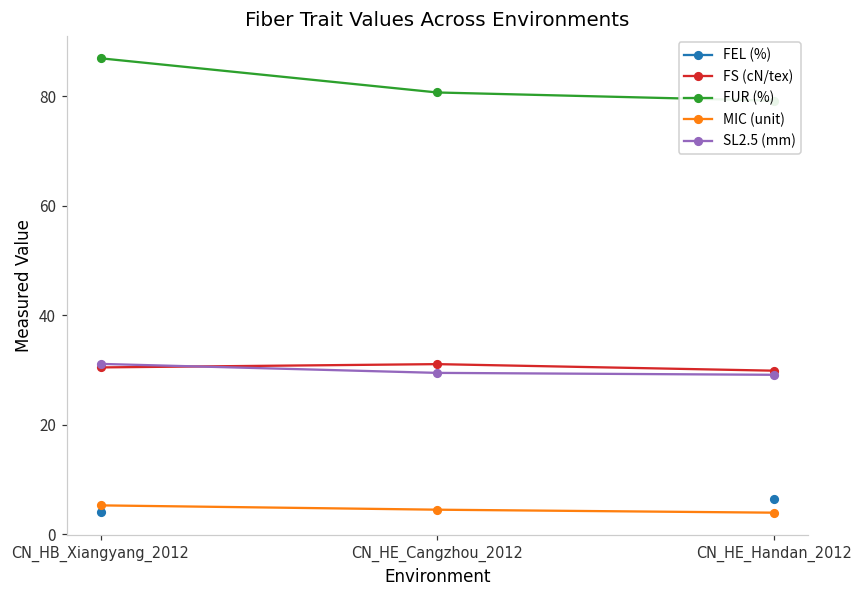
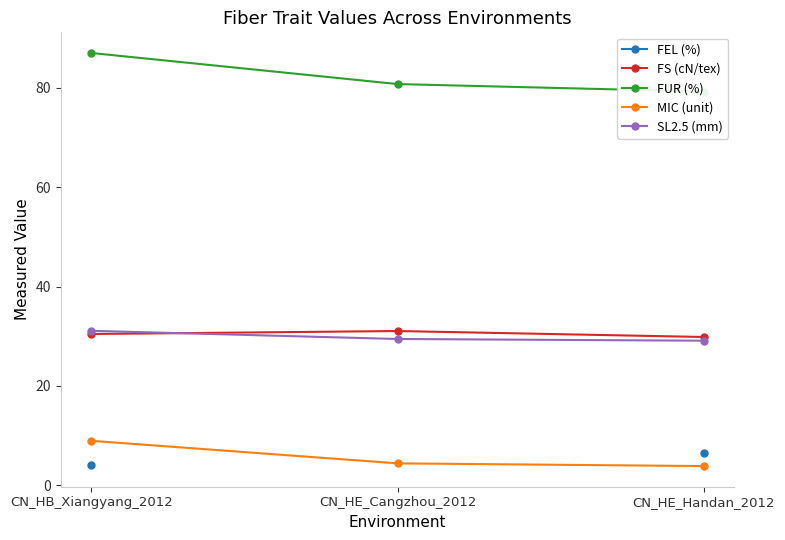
  {
    "FEL (%)": {
      "CN_HB_Xiangyang_2012": 4,
      "CN_HE_Handan_2012": 6
    },
    "FS (cN/tex)": {
      "CN_HB_Xiangyang_2012": 30,
      "CN_HE_Cangzhou_2012": 31,
      "CN_HE_Handan_2012": 30
    },
    "FUR (%)": {
      "CN_HB_Xiangyang_2012": 87,
      "CN_HE_Cangzhou_2012": 81
    },
    "MIC (unit)": {
-     "CN_HB_Xiangyang_2012": 5,
+     "CN_HB_Xiangyang_2012": 9,
      "CN_HE_Cangzhou_2012": 4,
      "CN_HE_Handan_2012": 4
    },
    "SL2.5 (mm)": {
      "CN_HB_Xiangyang_2012": 31,
      "CN_HE_Cangzhou_2012": 29,
      "CN_HE_Handan_2012": 29
    }
  }
